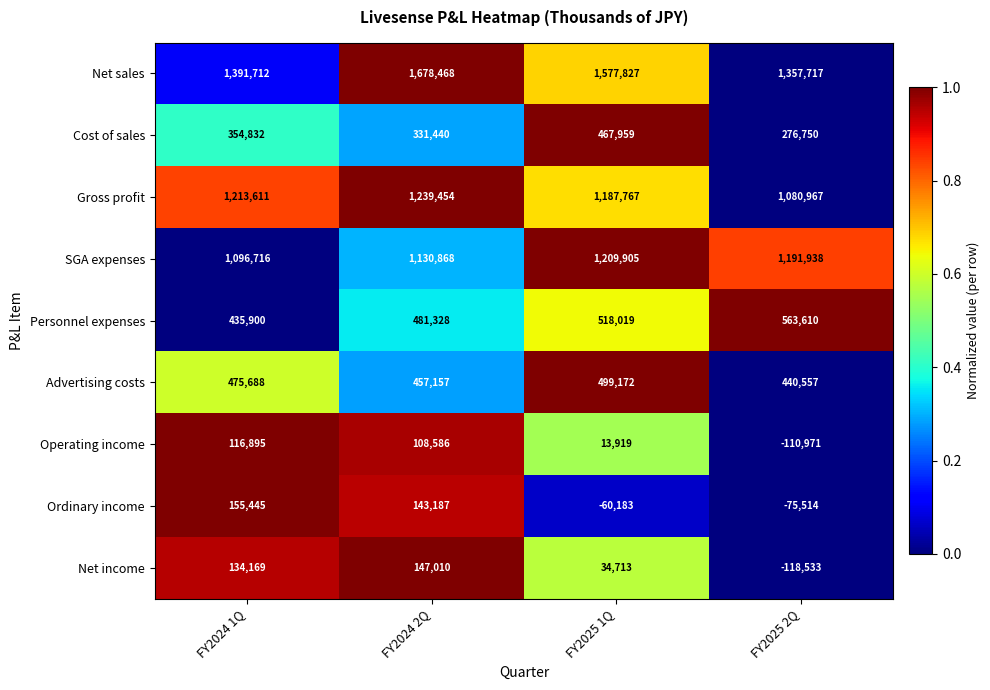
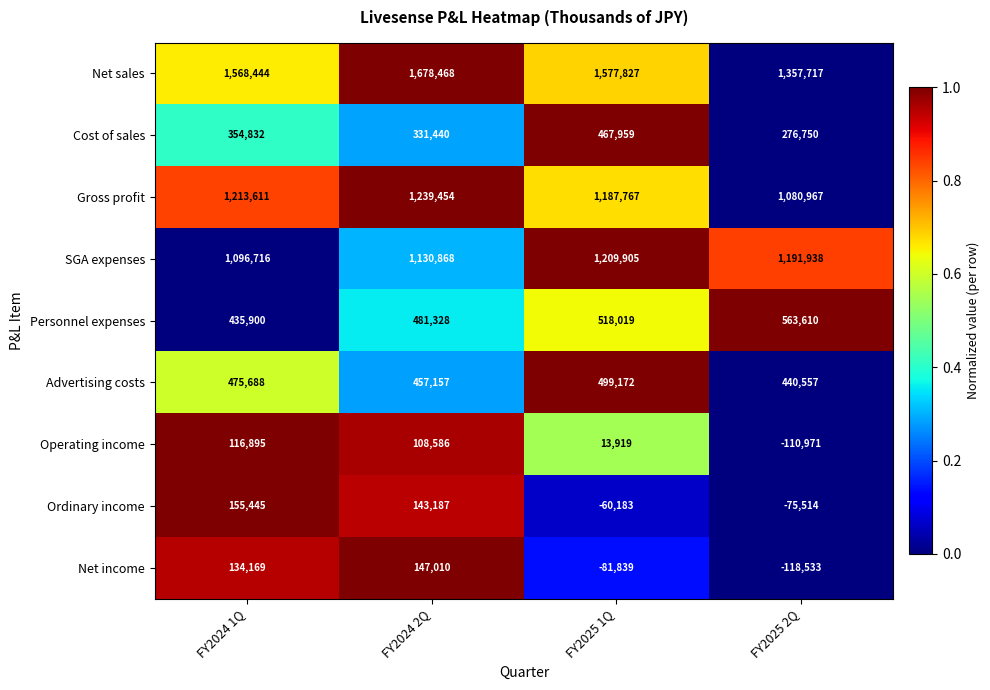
  {
    "Net sales": {
-     "FY2024 1Q": "1,391,712",
+     "FY2024 1Q": "1,568,444",
      "FY2024 2Q": "1,678,468",
      "FY2025 1Q": "1,577,827",
      "FY2025 2Q": "1,357,717"
    },
    "Cost of sales": {
      "FY2024 1Q": "354,832",
      "FY2024 2Q": "331,440",
      "FY2025 1Q": "467,959",
      "FY2025 2Q": "276,750"
    },
    "Gross profit": {
      "FY2024 1Q": "1,213,611",
      "FY2024 2Q": "1,239,454",
      "FY2025 1Q": "1,187,767",
      "FY2025 2Q": "1,080,967"
    },
    "SGA expenses": {
      "FY2024 1Q": "1,096,716",
      "FY2024 2Q": "1,130,868",
      "FY2025 1Q": "1,209,905",
      "FY2025 2Q": "1,191,938"
    },
    "Personnel expenses": {
      "FY2024 1Q": "435,900",
      "FY2024 2Q": "481,328",
      "FY2025 1Q": "518,019",
      "FY2025 2Q": "563,610"
    },
    "Advertising costs": {
      "FY2024 1Q": "475,688",
      "FY2024 2Q": "457,157",
      "FY2025 1Q": "499,172",
      "FY2025 2Q": "440,557"
    },
    "Operating income": {
      "FY2024 1Q": "116,895",
      "FY2024 2Q": "108,586",
      "FY2025 1Q": "13,919",
      "FY2025 2Q": "-110,971"
    },
    "Ordinary income": {
      "FY2024 1Q": "155,445",
      "FY2024 2Q": "143,187",
      "FY2025 1Q": "-60,183",
      "FY2025 2Q": "-75,514"
    },
    "Net income": {
      "FY2024 1Q": "134,169",
      "FY2024 2Q": "147,010",
-     "FY2025 1Q": "34,713",
+     "FY2025 1Q": "-81,839",
      "FY2025 2Q": "-118,533"
    }
  }
